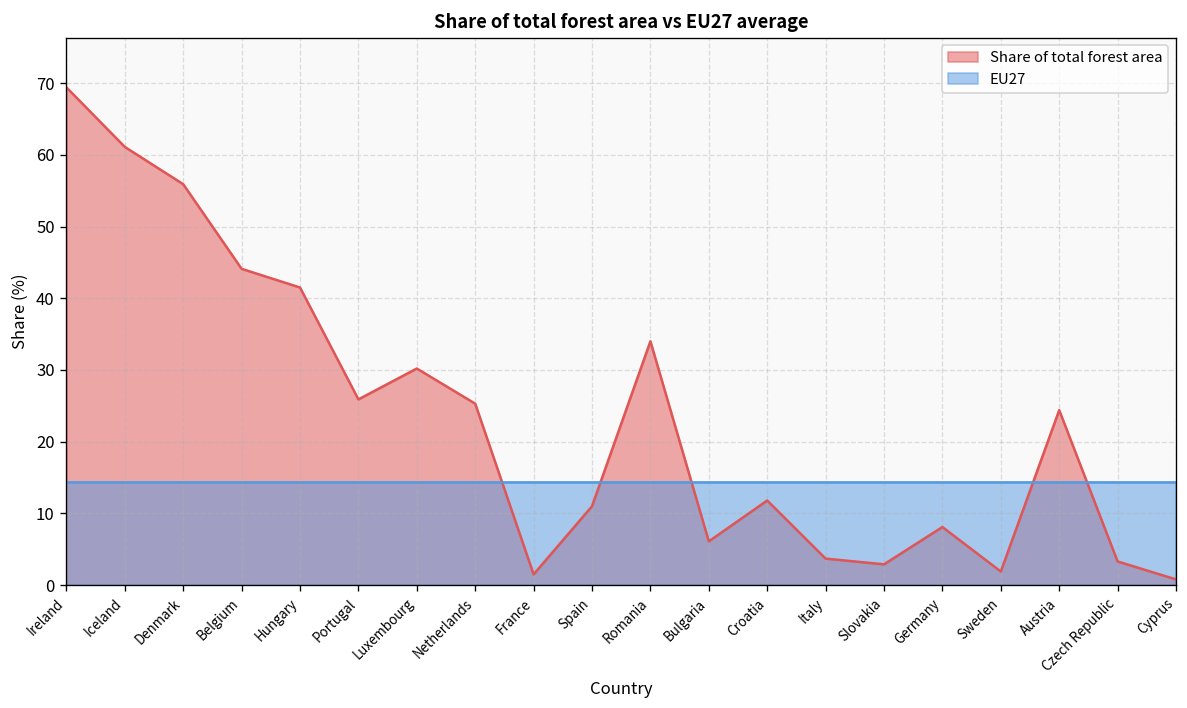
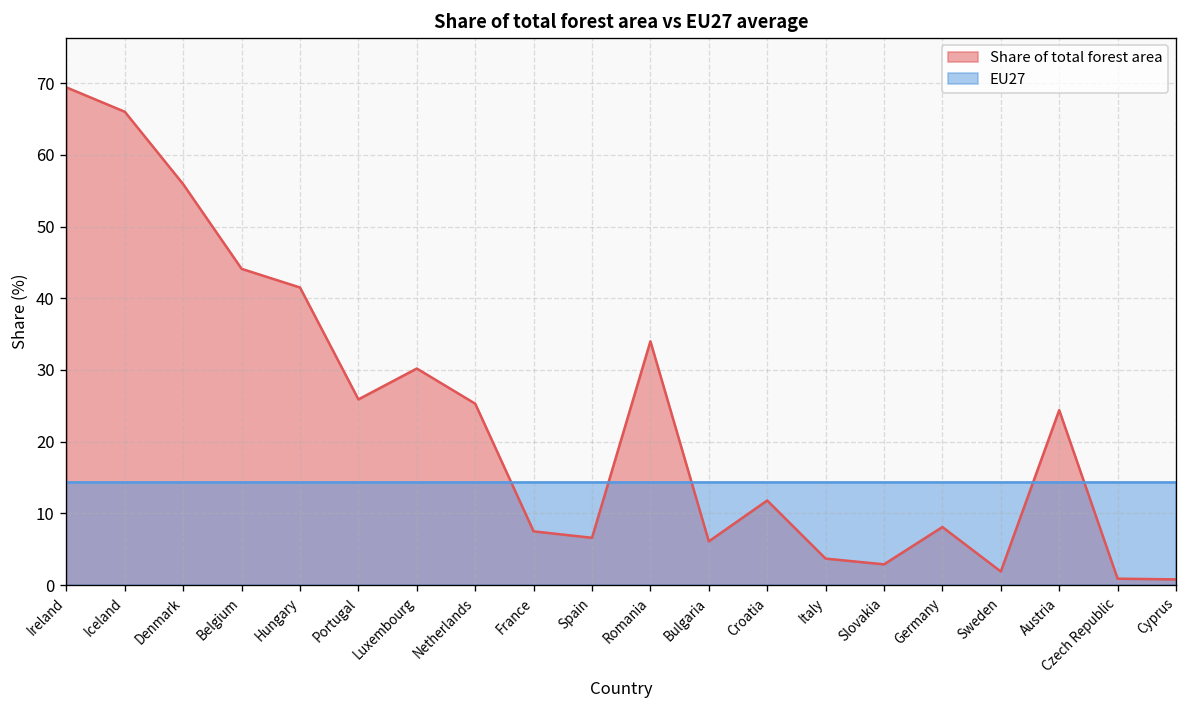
  {
    "Share of total forest area": {
      "Ireland": 69,
-     "Iceland": 61,
+     "Iceland": 66,
      "Denmark": 56,
      "Belgium": 44,
      "Hungary": 42,
      "Portugal": 26,
      "Luxembourg": 30,
      "Netherlands": 25,
-     "France": 2,
-     "Spain": 11,
+     "France": 8,
+     "Spain": 7,
      "Romania": 34,
      "Bulgaria": 6,
      "Croatia": 12,
      "Italy": 4,
      "Slovakia": 3,
      "Germany": 8,
      "Sweden": 2,
      "Austria": 24,
-     "Czech Republic": 3,
+     "Czech Republic": 1,
      "Cyprus": 1
    },
    "EU27": {
      "Ireland": 14,
      "Iceland": 14,
      "Denmark": 14,
      "Belgium": 14,
      "Hungary": 14,
      "Portugal": 14,
      "Luxembourg": 14,
      "Netherlands": 14,
      "France": 14,
      "Spain": 14,
      "Romania": 14,
      "Bulgaria": 14,
      "Croatia": 14,
      "Italy": 14,
      "Slovakia": 14,
      "Germany": 14,
      "Sweden": 14,
      "Austria": 14,
      "Czech Republic": 14,
      "Cyprus": 14
    }
  }
